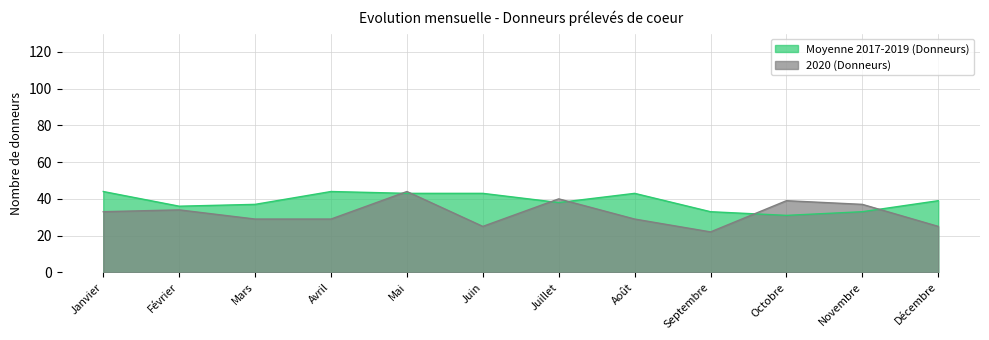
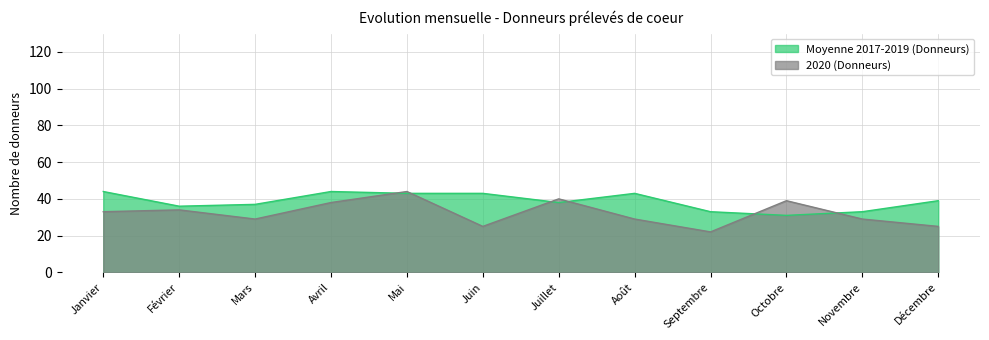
  {
    "Moyenne 2017-2019 (Donneurs)": {
      "Janvier": 44,
      "Février": 36,
      "Mars": 37,
      "Avril": 44,
      "Juin": 43,
      "Juillet": 38,
      "Août": 43,
      "Septembre": 33,
      "Octobre": 31,
      "Novembre": 33,
      "Décembre": 39
    },
    "2020 (Donneurs)": {
      "Janvier": 33,
      "Février": 34,
      "Mars": 29,
-     "Avril": 29,
+     "Avril": 38,
      "Juin": 25,
      "Juillet": 40,
      "Août": 29,
      "Septembre": 22,
      "Octobre": 39,
-     "Novembre": 37,
+     "Novembre": 29,
      "Décembre": 25
    }
  }
